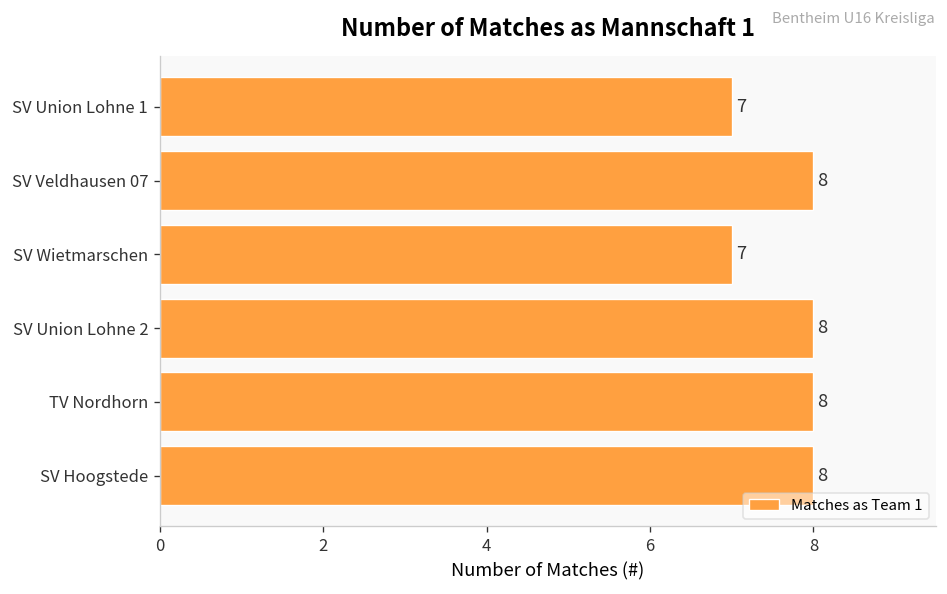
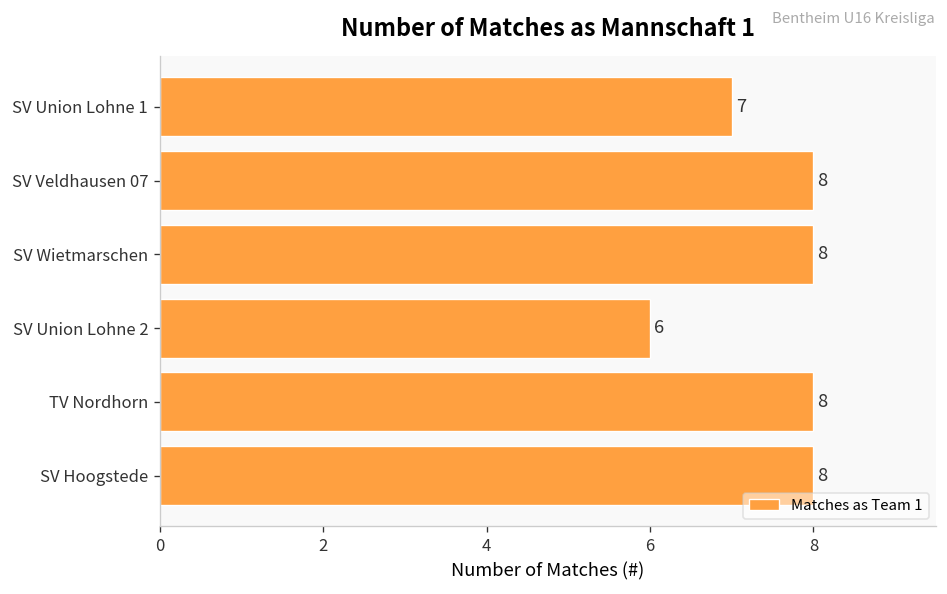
  {
    "SV Union Lohne 1": 7,
    "SV Veldhausen 07": 8,
-   "SV Wietmarschen": 7,
-   "SV Union Lohne 2": 8,
+   "SV Wietmarschen": 8,
+   "SV Union Lohne 2": 6,
    "TV Nordhorn": 8,
    "SV Hoogstede": 8
  }
